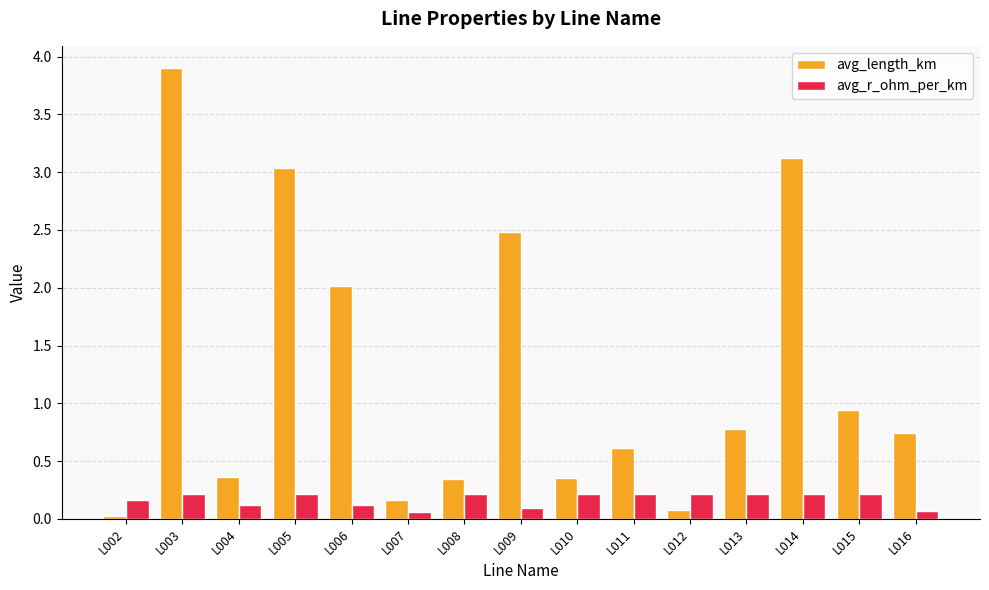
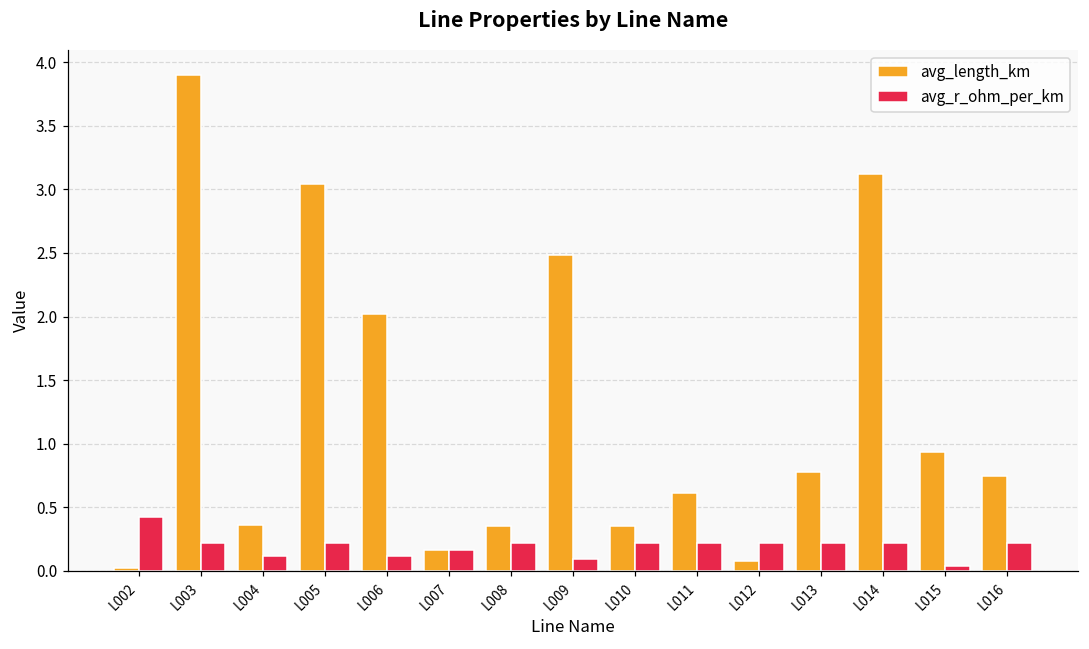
  {
    "avg_length_km": {
      "L002": 0.02,
      "L003": 3.90,
      "L004": 0.36,
      "L005": 3.04,
      "L006": 2.02,
      "L007": 0.16,
      "L008": 0.35,
      "L009": 2.48,
      "L010": 0.35,
      "L011": 0.61,
      "L012": 0.08,
      "L013": 0.78,
      "L014": 3.12,
      "L015": 0.94,
      "L016": 0.75
    },
    "avg_r_ohm_per_km": {
-     "L002": 0.16,
+     "L002": 0.42,
      "L003": 0.22,
      "L004": 0.12,
      "L005": 0.22,
      "L006": 0.12,
-     "L007": 0.06,
+     "L007": 0.16,
      "L008": 0.22,
      "L009": 0.09,
      "L010": 0.22,
      "L011": 0.22,
      "L012": 0.22,
      "L013": 0.22,
      "L014": 0.22,
-     "L015": 0.22,
-     "L016": 0.07
+     "L015": 0.04,
+     "L016": 0.22
    }
  }
